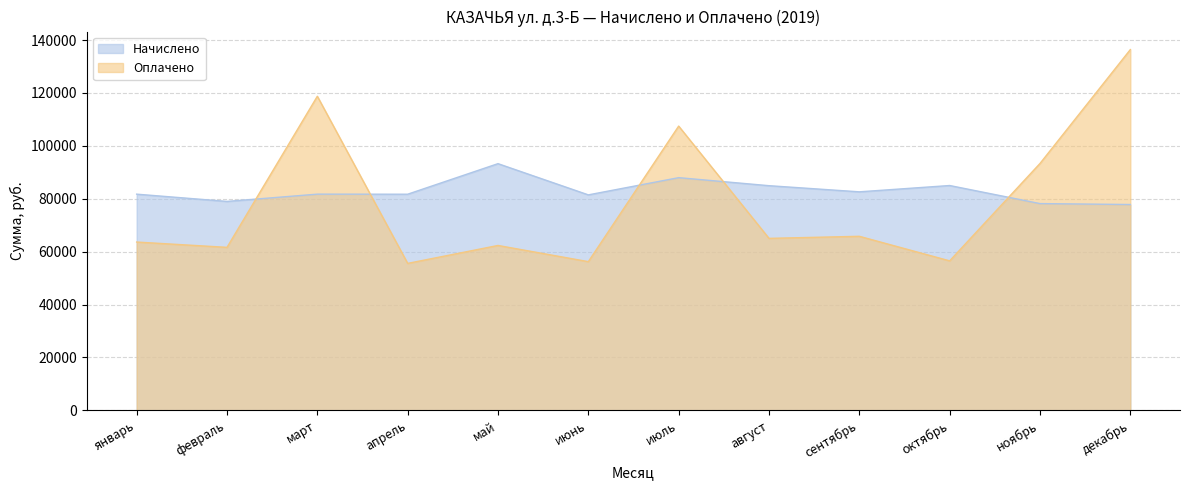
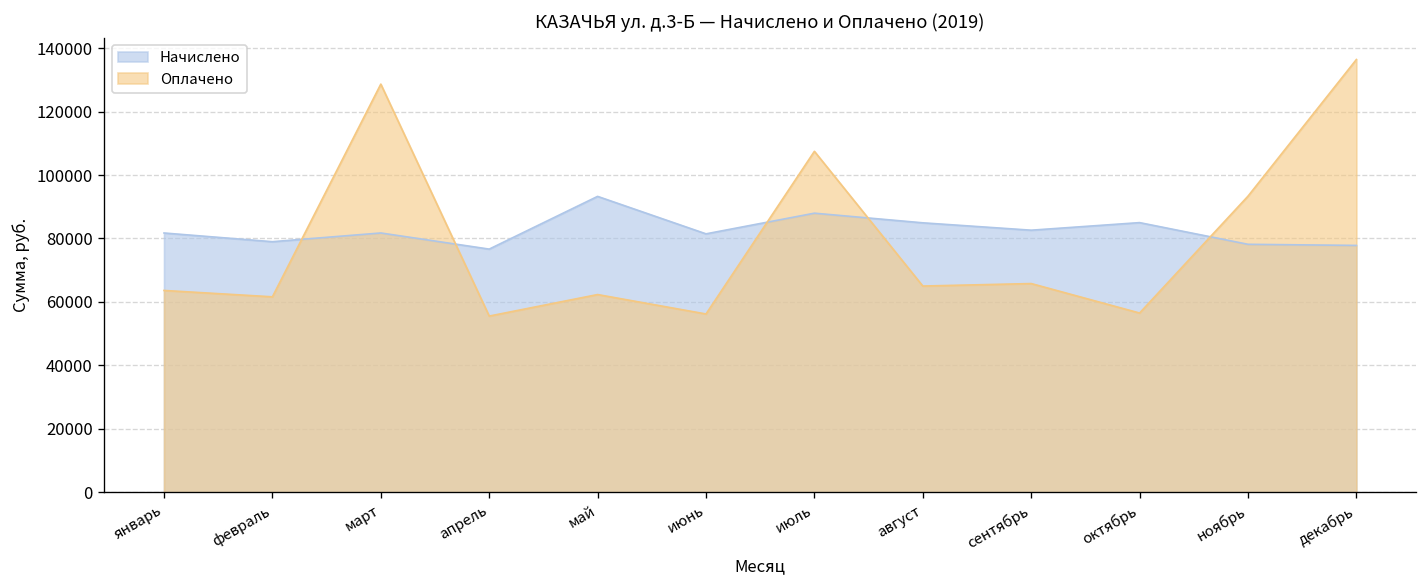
  {
    "Начислено": {
      "январь": 82000,
      "февраль": 79000,
      "март": 82000,
-     "апрель": 82000,
+     "апрель": 77000,
      "май": 93000,
      "июнь": 81000,
      "июль": 88000,
      "август": 85000,
      "сентябрь": 83000,
      "октябрь": 85000,
      "ноябрь": 78000,
      "декабрь": 78000
    },
    "Оплачено": {
      "январь": 64000,
      "февраль": 62000,
-     "март": 119000,
+     "март": 129000,
      "апрель": 56000,
      "май": 62000,
      "июнь": 56000,
      "июль": 107000,
      "август": 65000,
      "сентябрь": 66000,
      "октябрь": 57000,
      "ноябрь": 93000,
      "декабрь": 136000
    }
  }
